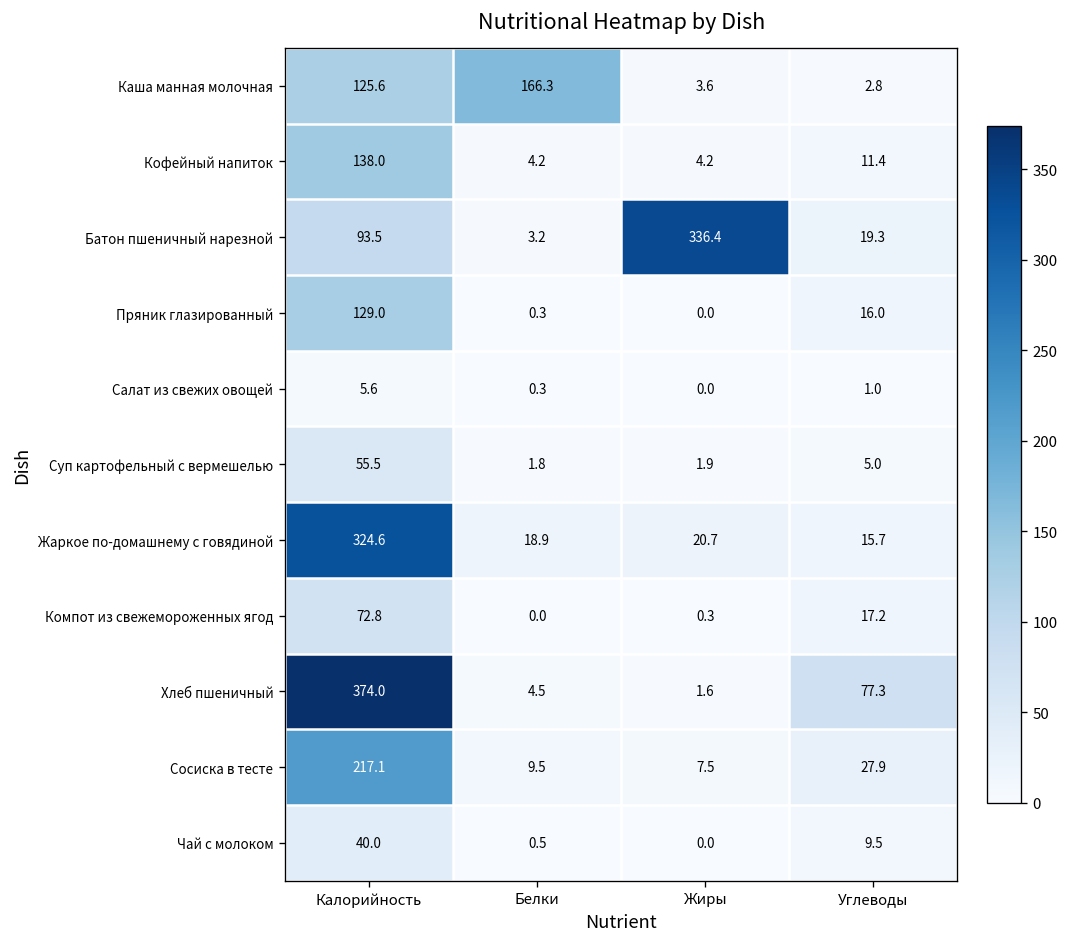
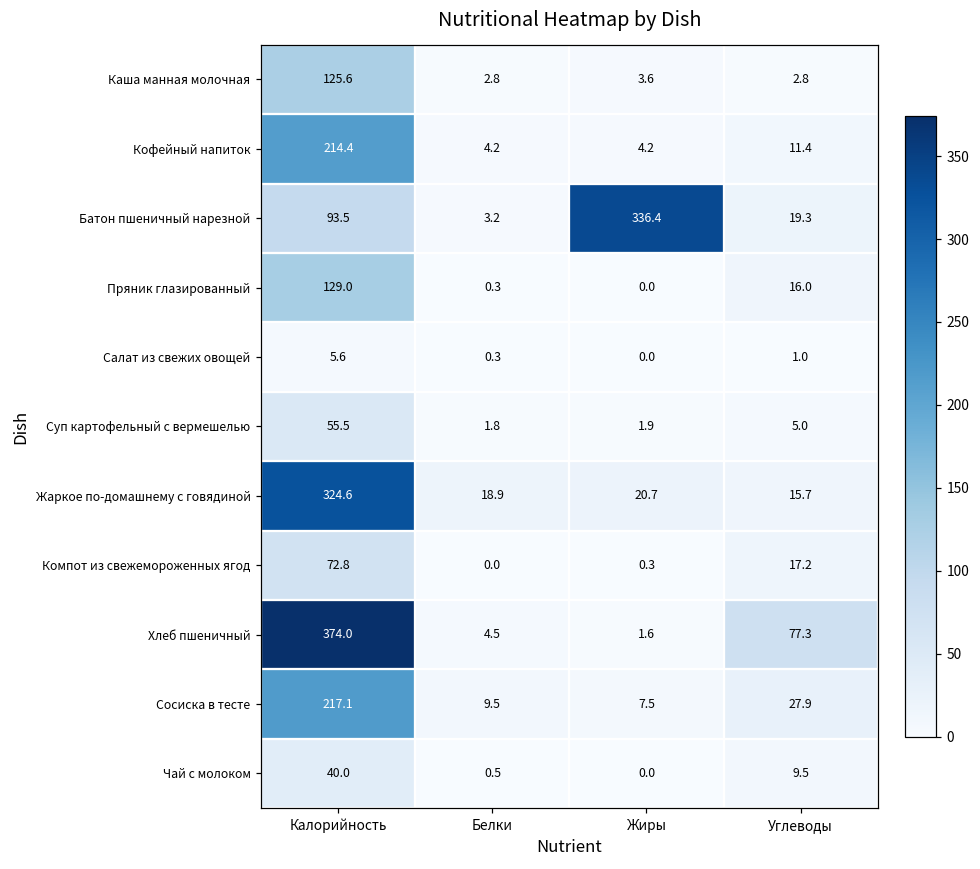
  {
    "Каша манная молочная": {
      "Калорийность": 125.6,
-     "Белки": 166.3,
+     "Белки": 2.8,
      "Жиры": 3.6,
      "Углеводы": 2.8
    },
    "Кофейный напиток": {
-     "Калорийность": 138.0,
+     "Калорийность": 214.4,
      "Белки": 4.2,
      "Жиры": 4.2,
      "Углеводы": 11.4
    },
    "Батон пшеничный нарезной": {
      "Калорийность": 93.5,
      "Белки": 3.2,
      "Жиры": 336.4,
      "Углеводы": 19.3
    },
    "Пряник глазированный": {
      "Калорийность": 129.0,
      "Белки": 0.3,
      "Жиры": 0.0,
      "Углеводы": 16.0
    },
    "Салат из свежих овощей": {
      "Калорийность": 5.6,
      "Белки": 0.3,
      "Жиры": 0.0,
      "Углеводы": 1.0
    },
    "Суп картофельный с вермешелью": {
      "Калорийность": 55.5,
      "Белки": 1.8,
      "Жиры": 1.9,
      "Углеводы": 5.0
    },
    "Жаркое по-домашнему с говядиной": {
      "Калорийность": 324.6,
      "Белки": 18.9,
      "Жиры": 20.7,
      "Углеводы": 15.7
    },
    "Компот из свежемороженных ягод": {
      "Калорийность": 72.8,
      "Белки": 0.0,
      "Жиры": 0.3,
      "Углеводы": 17.2
    },
    "Хлеб пшеничный": {
      "Калорийность": 374.0,
      "Белки": 4.5,
      "Жиры": 1.6,
      "Углеводы": 77.3
    },
    "Сосиска в тесте": {
      "Калорийность": 217.1,
      "Белки": 9.5,
      "Жиры": 7.5,
      "Углеводы": 27.9
    },
    "Чай с молоком": {
      "Калорийность": 40.0,
      "Белки": 0.5,
      "Жиры": 0.0,
      "Углеводы": 9.5
    }
  }
